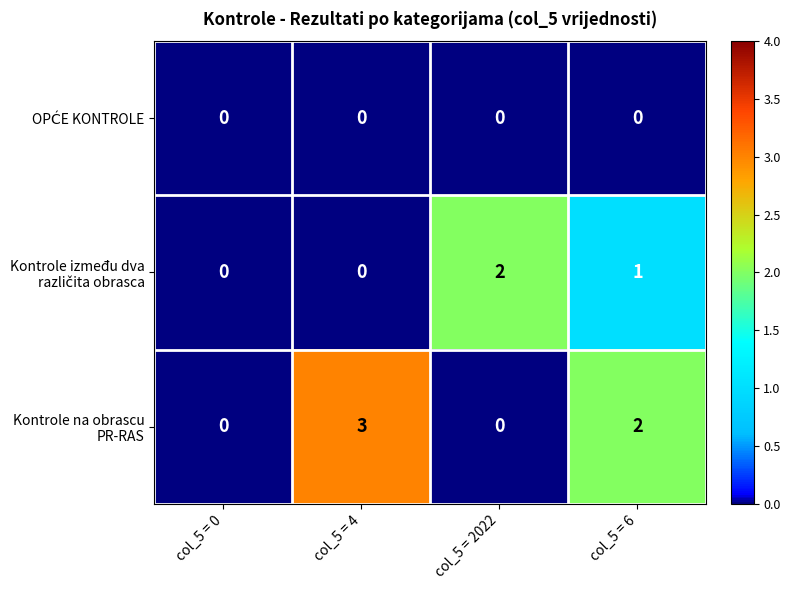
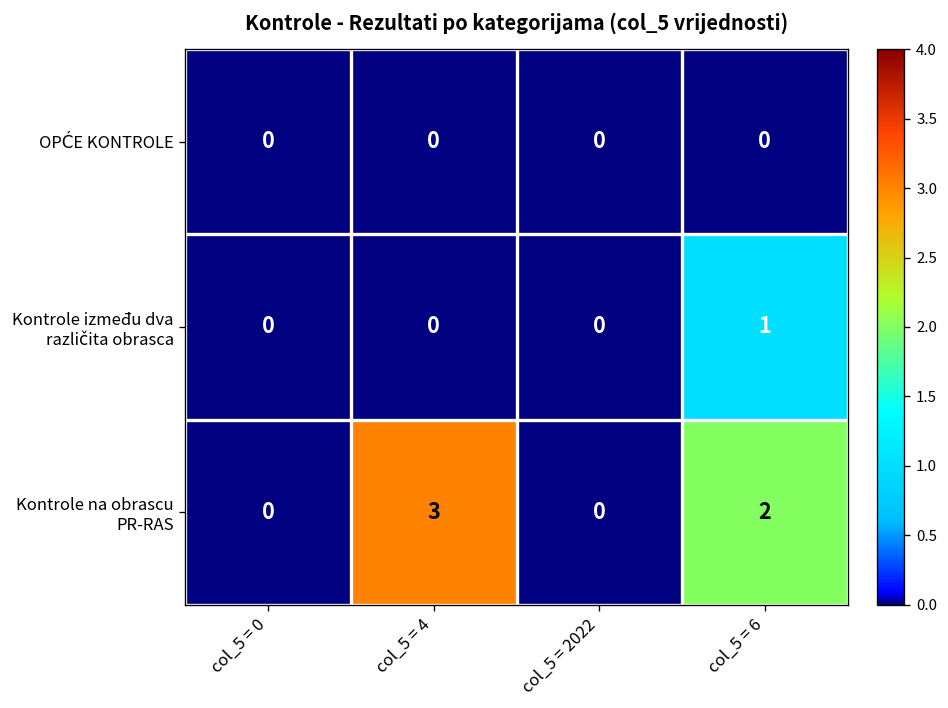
  {
    "OPĆE KONTROLE": {
      "col_5 = 0": 0,
      "col_5 = 4": 0,
      "col_5 = 2022": 0,
      "col_5 = 6": 0
    },
    "Kontrole između dva različita obrasca": {
      "col_5 = 0": 0,
      "col_5 = 4": 0,
-     "col_5 = 2022": 2,
+     "col_5 = 2022": 0,
      "col_5 = 6": 1
    },
    "Kontrole na obrascu PR-RAS": {
      "col_5 = 0": 0,
      "col_5 = 4": 3,
      "col_5 = 2022": 0,
      "col_5 = 6": 2
    }
  }
